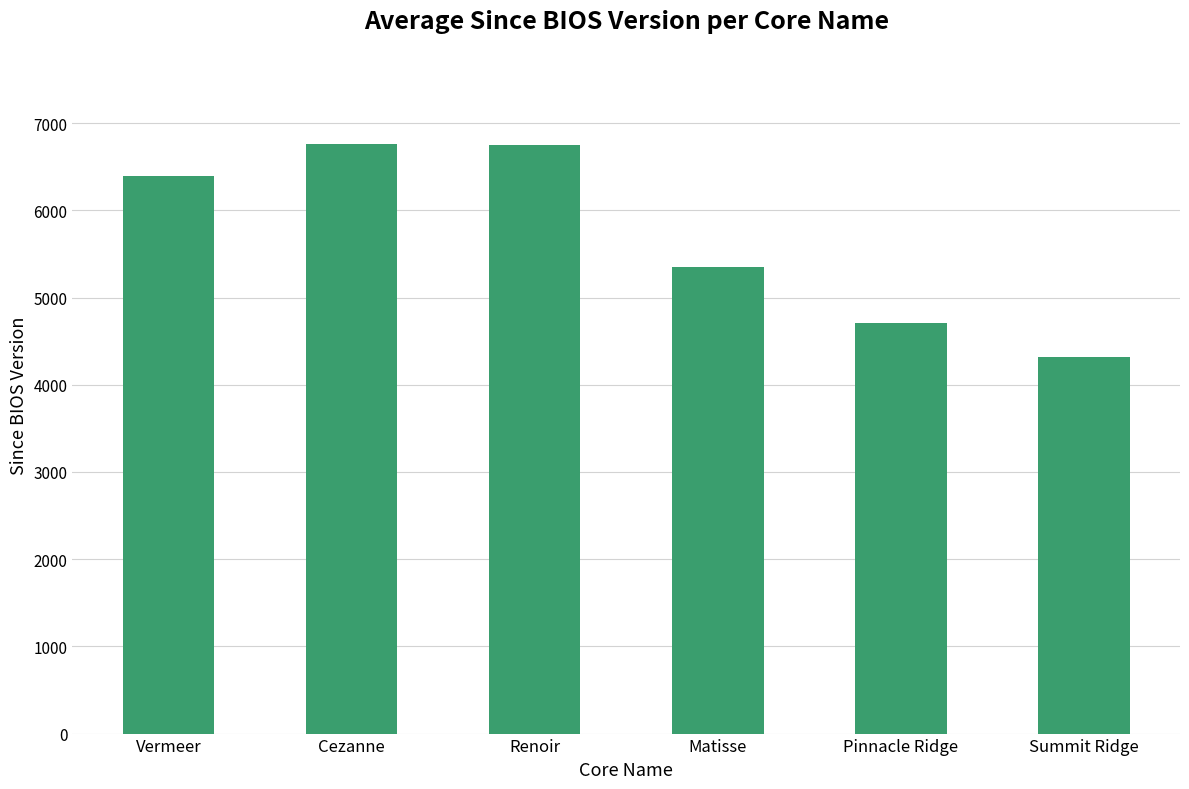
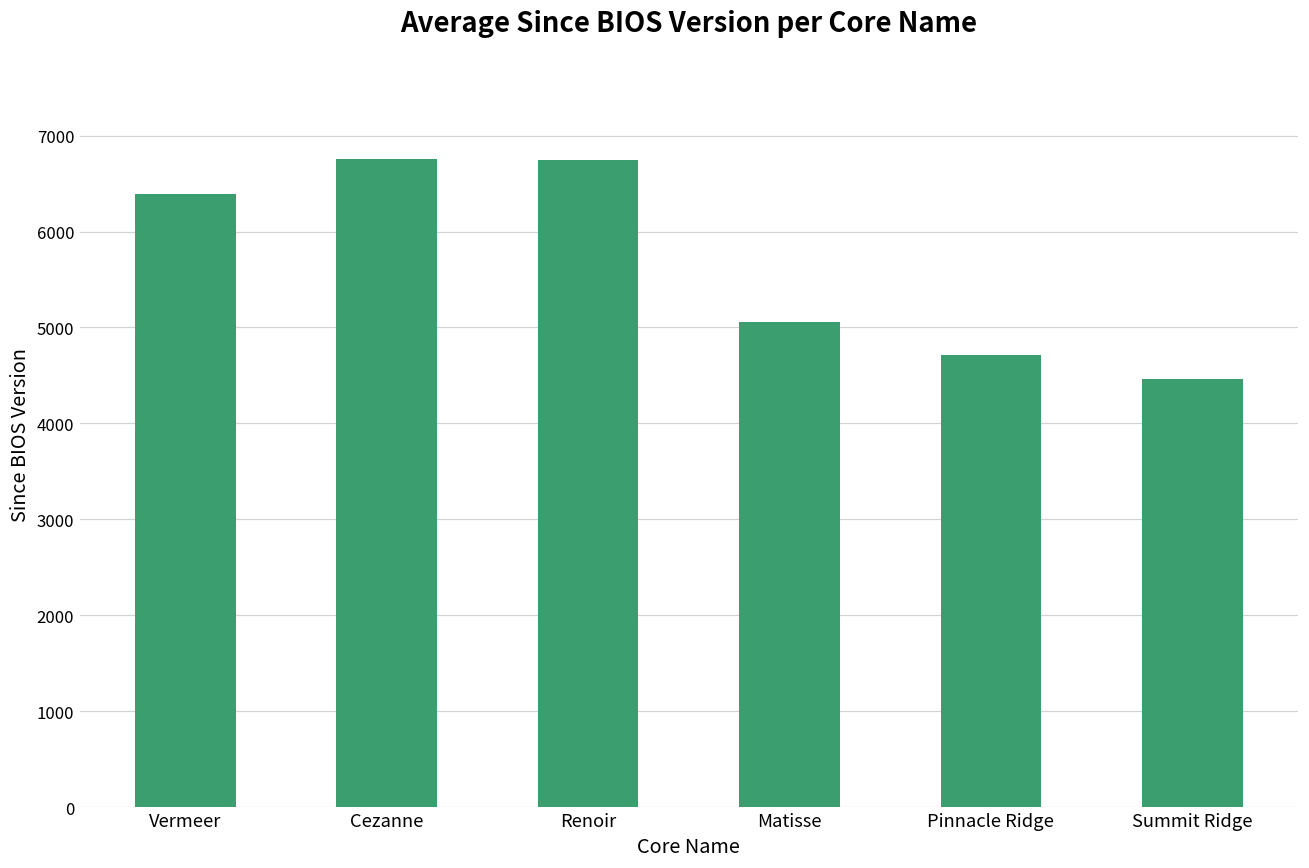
  {
    "Vermeer": 6400,
    "Cezanne": 6800,
    "Renoir": 6700,
-   "Matisse": 5400,
+   "Matisse": 5100,
    "Pinnacle Ridge": 4700,
-   "Summit Ridge": 4300
+   "Summit Ridge": 4500
  }
